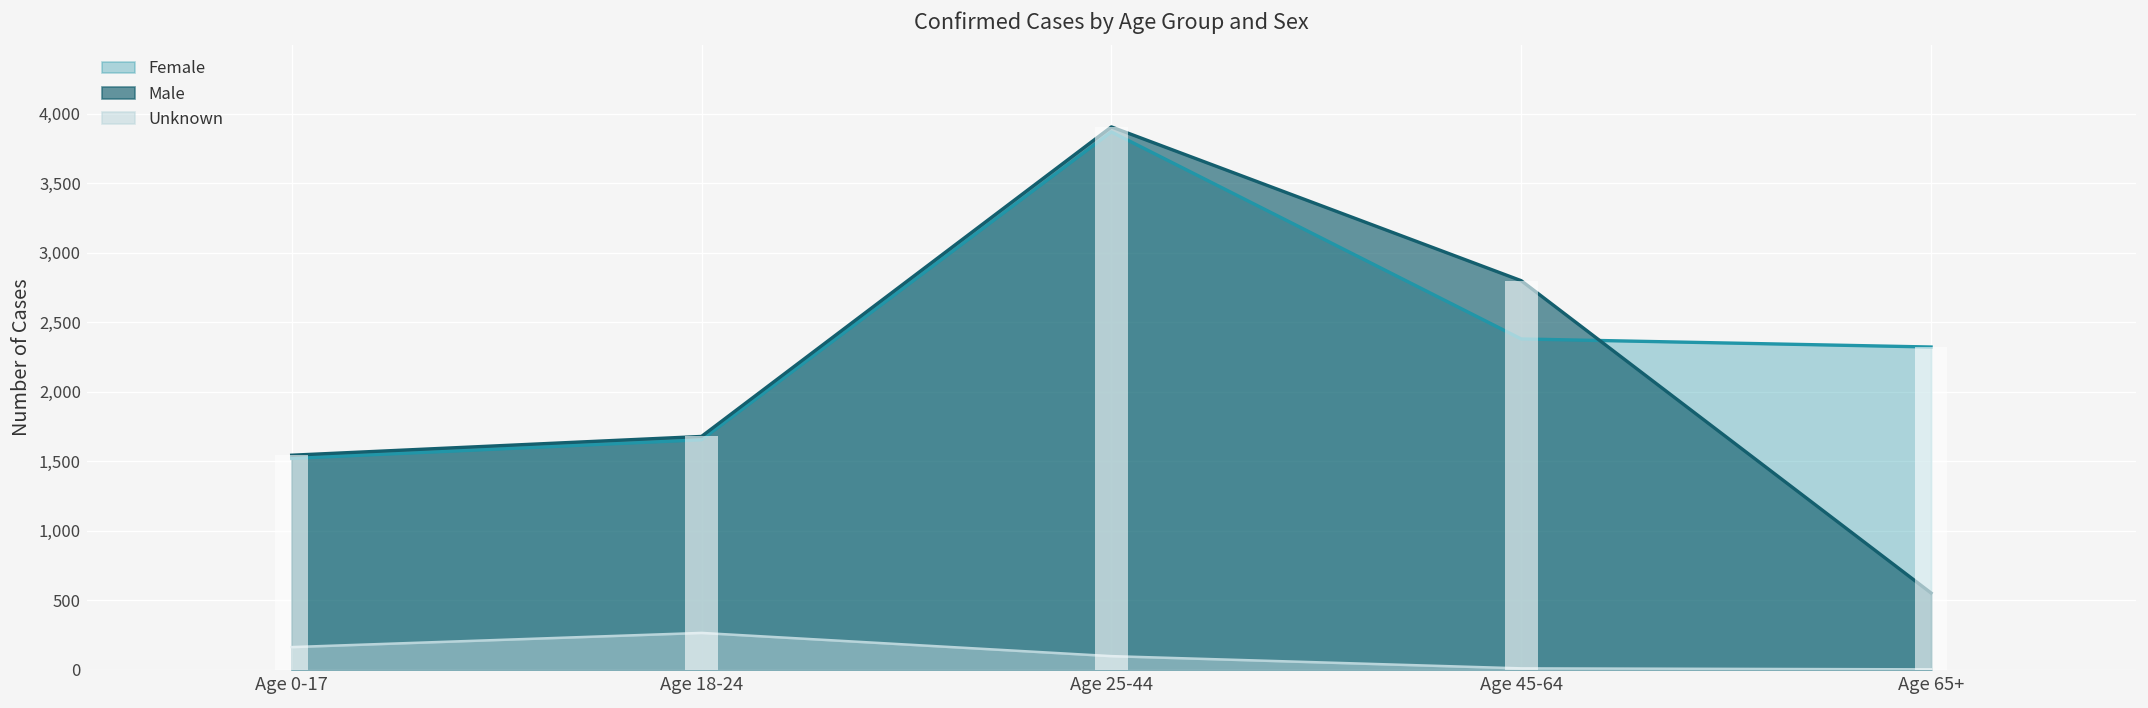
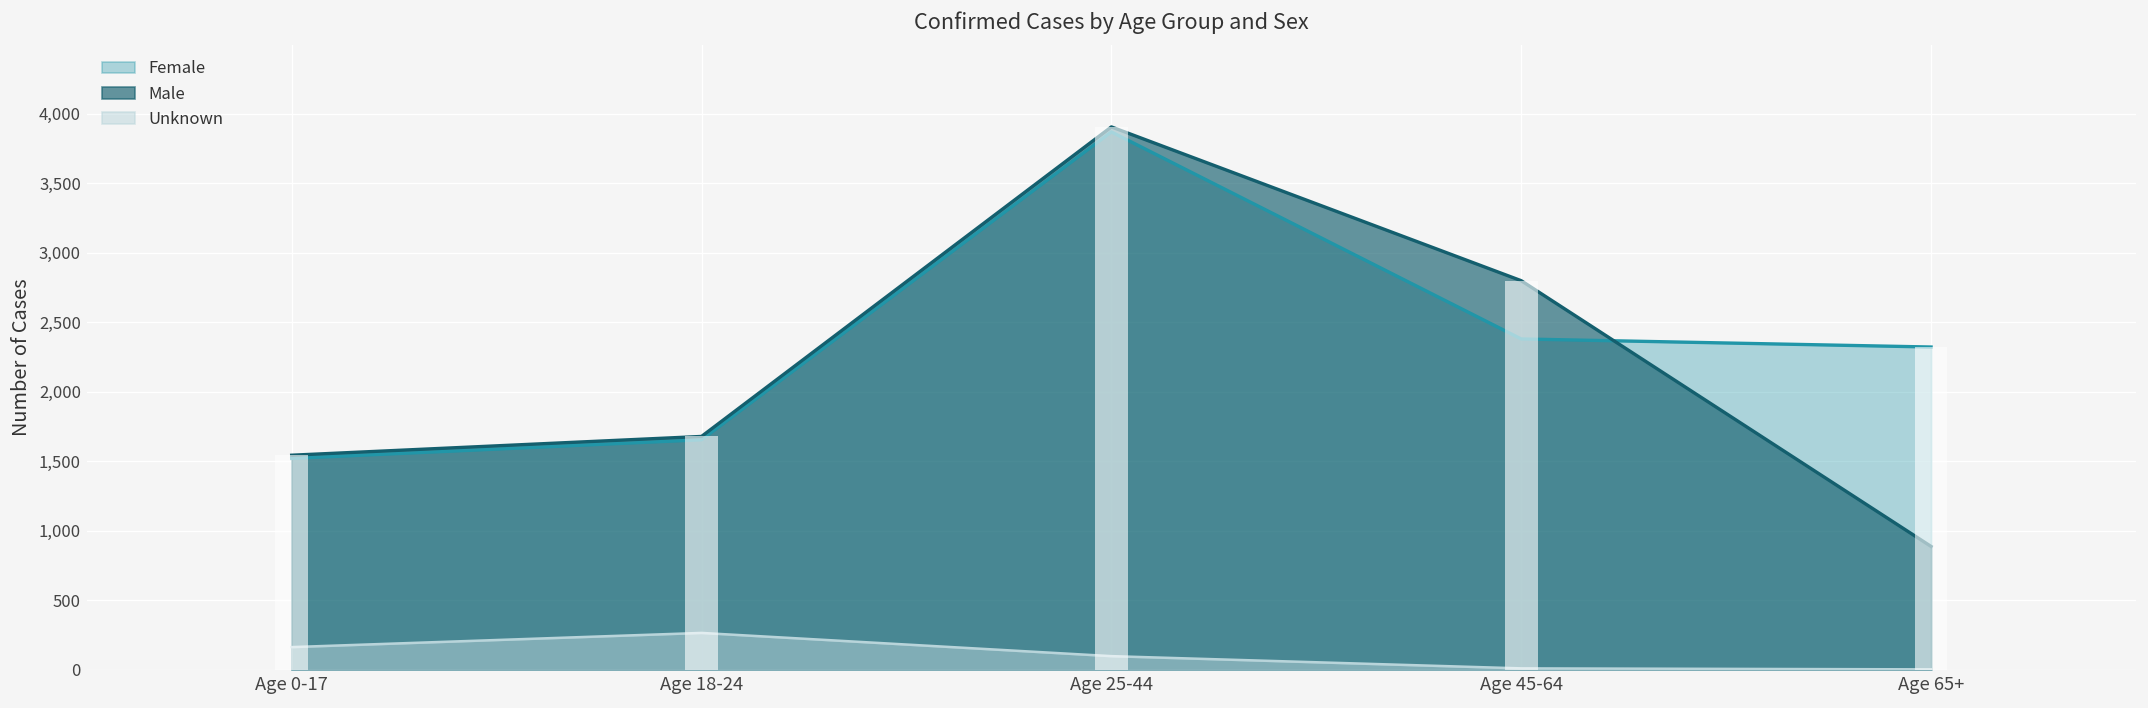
  {
    "Female": {
      "Age 0-17": "1,520",
      "Age 18-24": "1,650",
      "Age 25-44": "3,870",
      "Age 45-64": "2,380",
      "Age 65+": "2,320"
    },
    "Male": {
      "Age 0-17": "1,540",
      "Age 18-24": "1,680",
      "Age 25-44": "3,900",
      "Age 45-64": "2,800",
-     "Age 65+": "550"
+     "Age 65+": "890"
    },
    "Unknown": {
      "Age 0-17": "160",
      "Age 18-24": "270",
      "Age 25-44": "100",
      "Age 45-64": "10",
      "Age 65+": "0"
    }
  }
